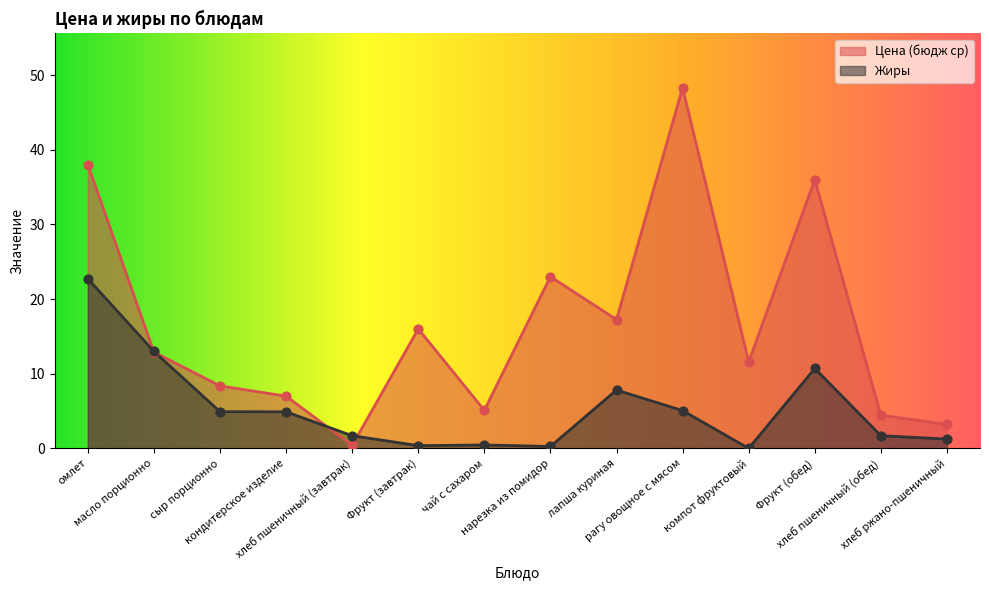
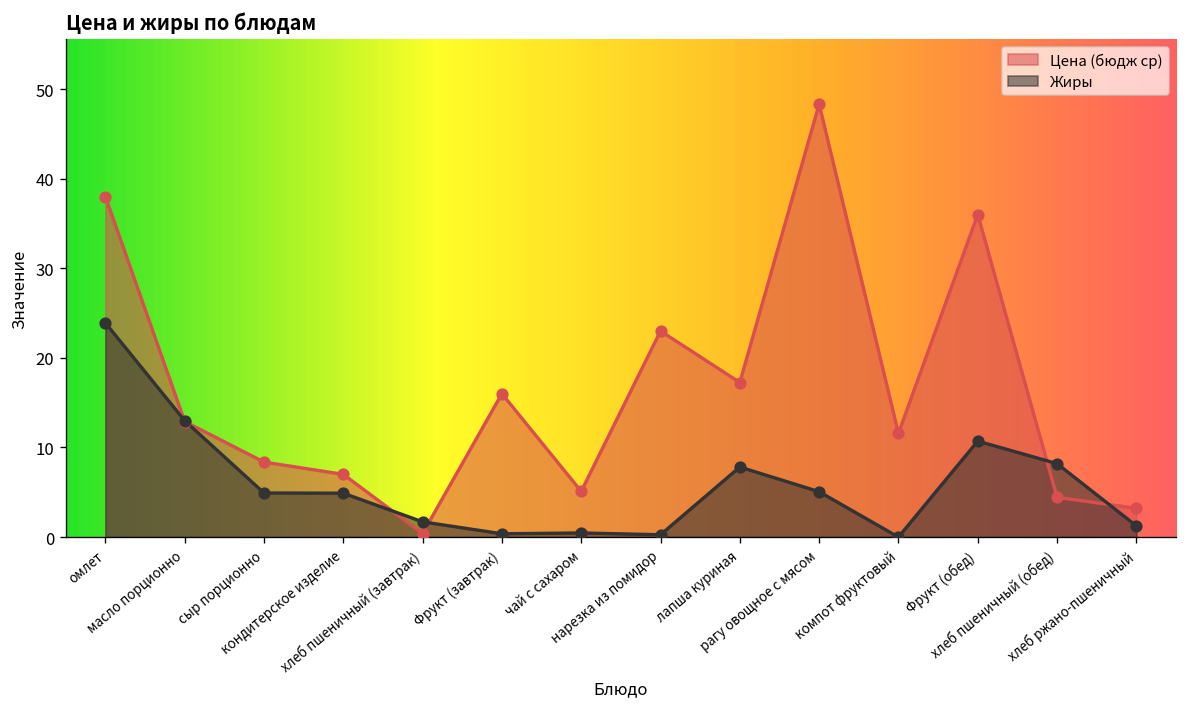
  {
    "Цена (бюдж ср)": {
      "омлет": 38,
      "сыр порционно": 8,
      "кондитерское изделие": 7,
      "хлеб пшеничный (завтрак)": 0,
      "Фрукт (завтрак)": 16,
      "чай с сахаром": 5,
      "нарезка из помидор": 23,
      "лапша куриная": 17,
      "рагу овощное с мясом": 48,
      "компот фруктовый": 12,
      "Фрукт (обед)": 36,
      "хлеб пшеничный (обед)": 4,
      "хлеб ржано-пшеничный": 3
    },
    "Жиры": {
-     "омлет": 23,
+     "омлет": 24,
      "сыр порционно": 5,
      "кондитерское изделие": 5,
      "хлеб пшеничный (завтрак)": 2,
      "Фрукт (завтрак)": 0,
      "чай с сахаром": 0,
      "нарезка из помидор": 0,
      "лапша куриная": 8,
      "рагу овощное с мясом": 5,
      "компот фруктовый": 0,
      "Фрукт (обед)": 11,
-     "хлеб пшеничный (обед)": 2,
+     "хлеб пшеничный (обед)": 8,
      "хлеб ржано-пшеничный": 1
    }
  }
